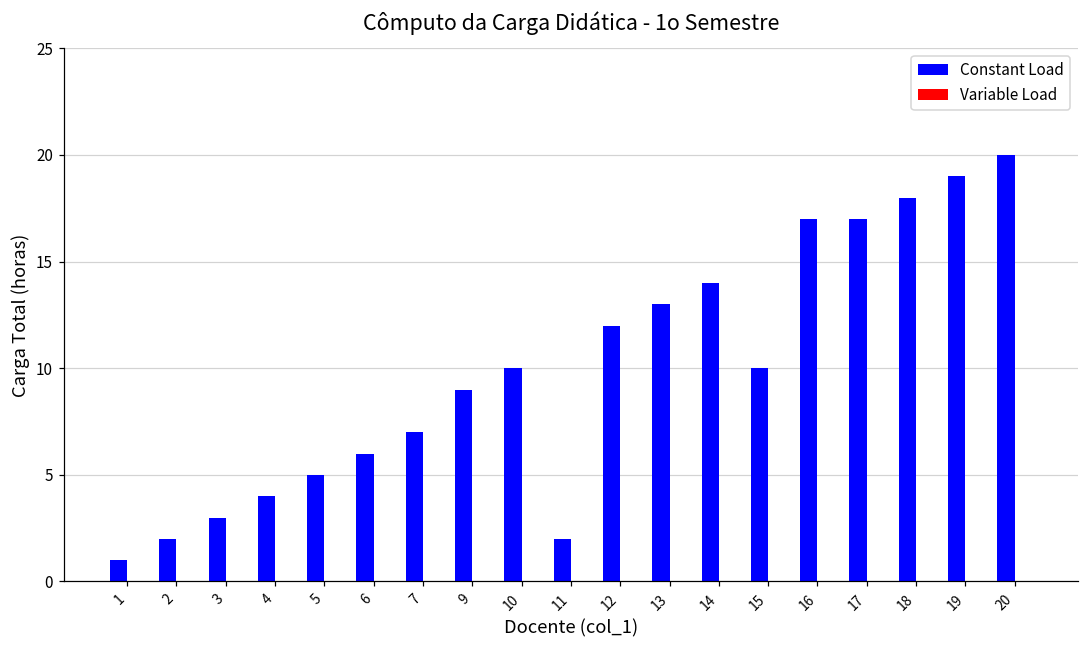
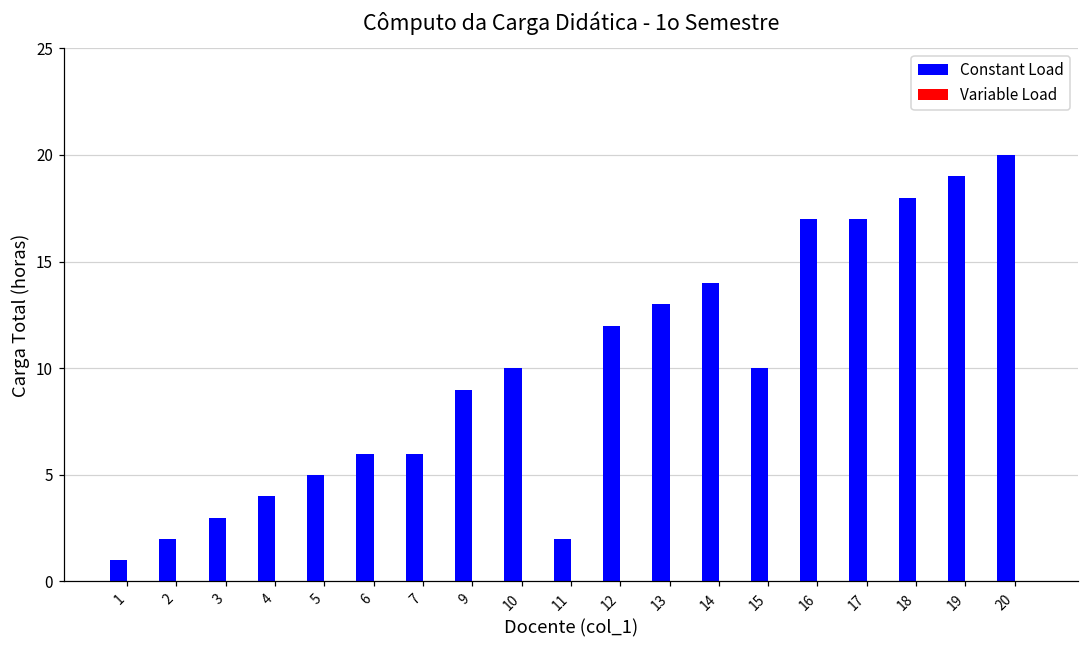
  {
    "Constant Load": {
      "1": 1,
      "2": 2,
      "3": 3,
      "4": 4,
      "5": 5,
      "6": 6,
-     "7": 7,
+     "7": 6,
      "9": 9,
      "10": 10,
      "11": 2,
      "12": 12,
      "13": 13,
      "14": 14,
      "15": 10,
      "16": 17,
      "17": 17,
      "18": 18,
      "19": 19,
      "20": 20
    },
    "Variable Load": {
      "1": 0,
      "2": 0,
      "3": 0,
      "4": 0,
      "5": 0,
      "6": 0,
      "7": 0,
      "9": 0,
      "10": 0,
      "11": 0,
      "12": 0,
      "13": 0,
      "14": 0,
      "15": 0,
      "16": 0,
      "17": 0,
      "18": 0,
      "19": 0,
      "20": 0
    }
  }
